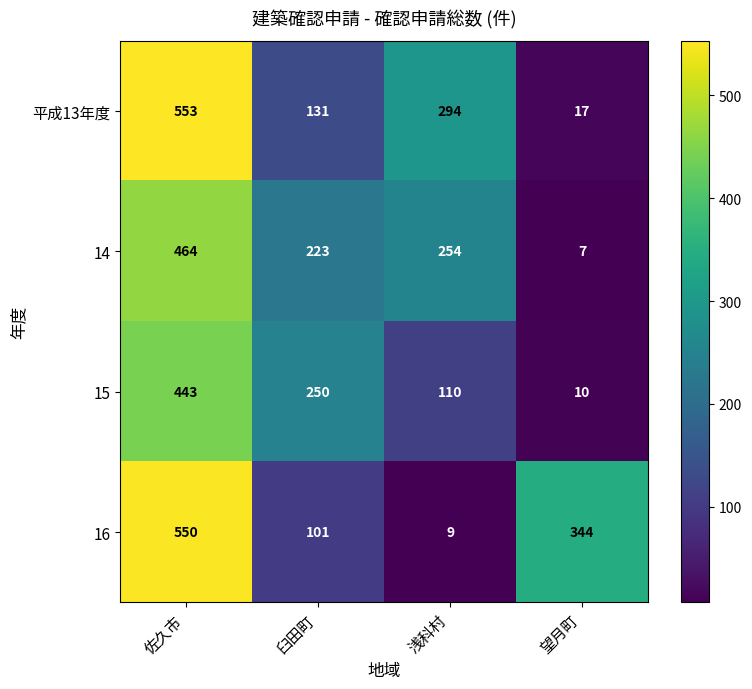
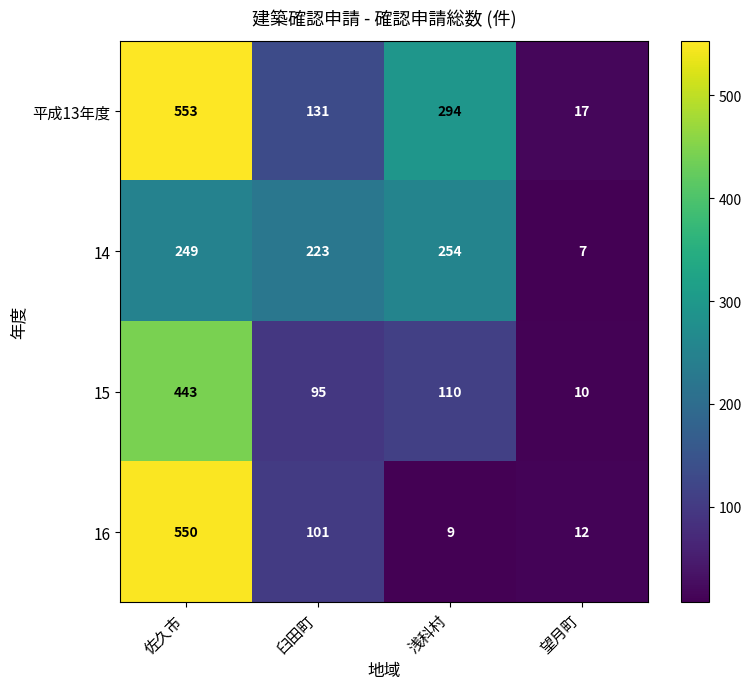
  {
    "平成13年度": {
      "佐久市": 553,
      "臼田町": 131,
      "浅科村": 294,
      "望月町": 17
    },
    "14": {
-     "佐久市": 464,
+     "佐久市": 249,
      "臼田町": 223,
      "浅科村": 254,
      "望月町": 7
    },
    "15": {
      "佐久市": 443,
-     "臼田町": 250,
+     "臼田町": 95,
      "浅科村": 110,
      "望月町": 10
    },
    "16": {
      "佐久市": 550,
      "臼田町": 101,
      "浅科村": 9,
-     "望月町": 344
+     "望月町": 12
    }
  }
